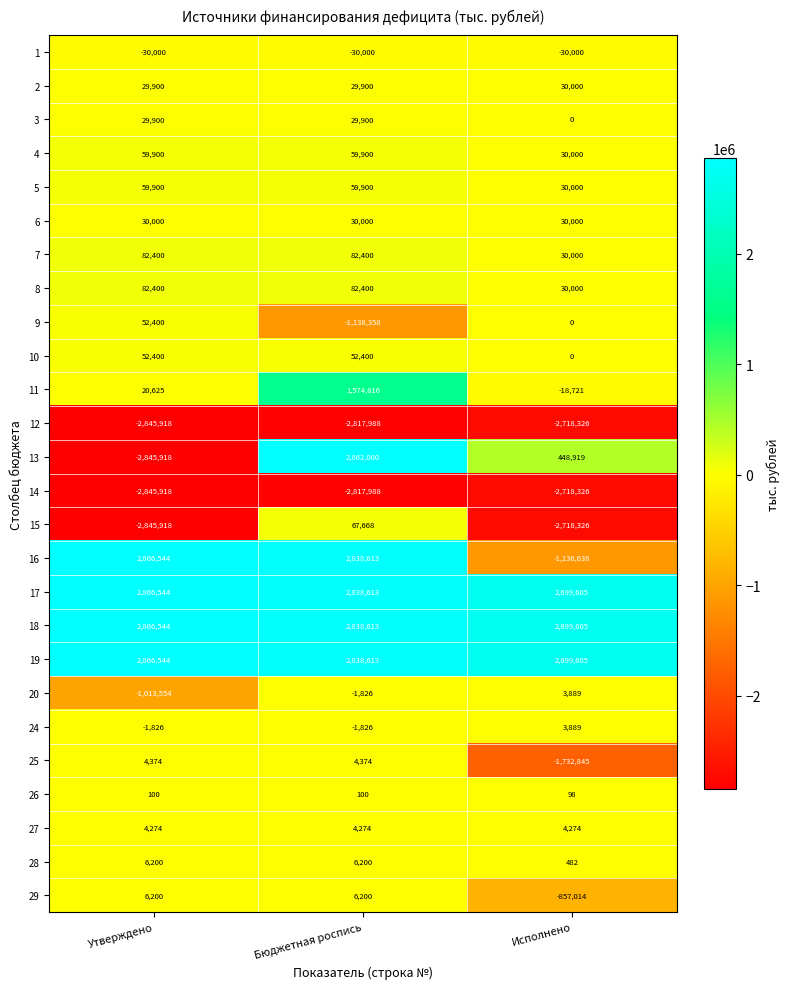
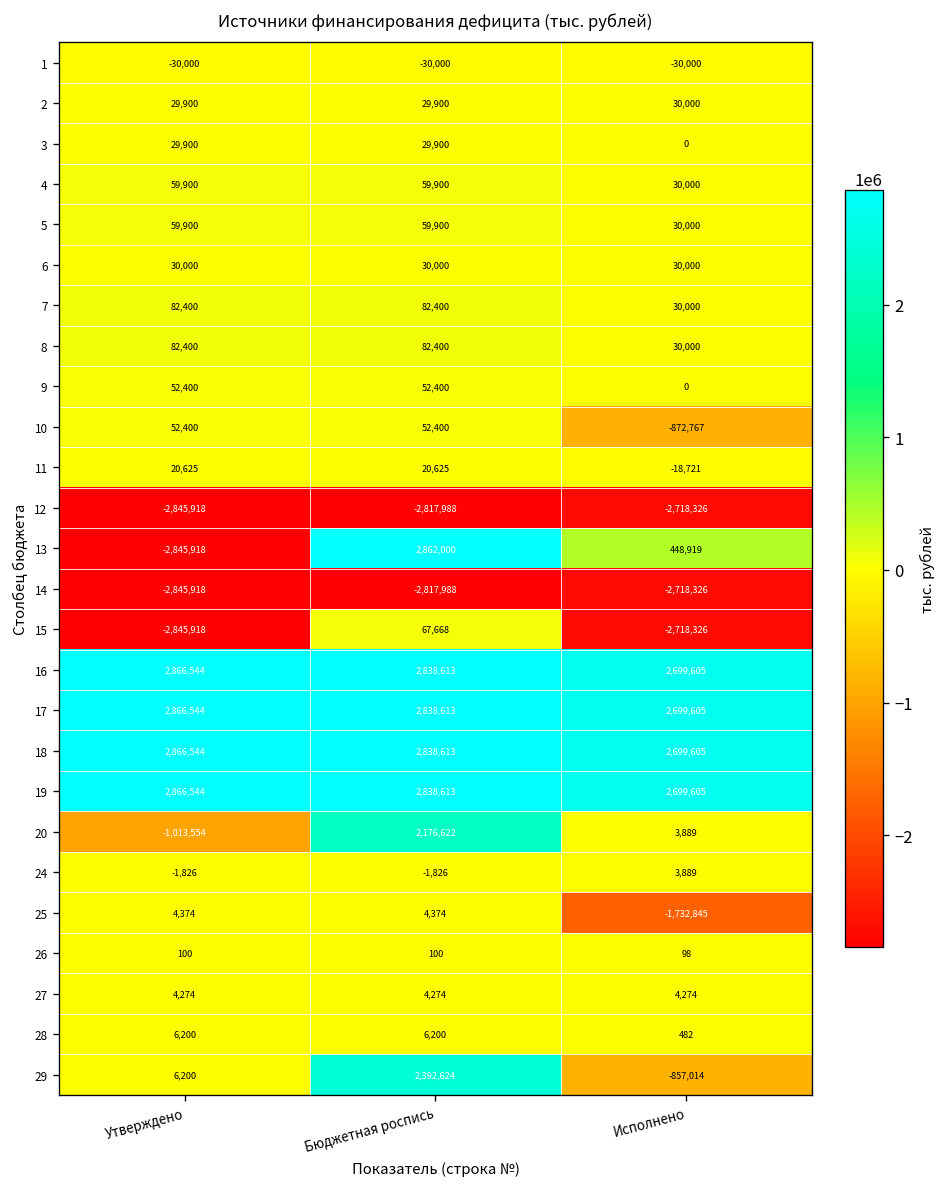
  {
    "1": {
      "Утверждено": "-30,000",
      "Бюджетная роспись": "-30,000",
      "Исполнено": "-30,000"
    },
    "2": {
      "Утверждено": "29,900",
      "Бюджетная роспись": "29,900",
      "Исполнено": "30,000"
    },
    "3": {
      "Утверждено": "29,900",
      "Бюджетная роспись": "29,900",
      "Исполнено": "0"
    },
    "4": {
      "Утверждено": "59,900",
      "Бюджетная роспись": "59,900",
      "Исполнено": "30,000"
    },
    "5": {
      "Утверждено": "59,900",
      "Бюджетная роспись": "59,900",
      "Исполнено": "30,000"
    },
    "6": {
      "Утверждено": "30,000",
      "Бюджетная роспись": "30,000",
      "Исполнено": "30,000"
    },
    "7": {
      "Утверждено": "82,400",
      "Бюджетная роспись": "82,400",
      "Исполнено": "30,000"
    },
    "8": {
      "Утверждено": "82,400",
      "Бюджетная роспись": "82,400",
      "Исполнено": "30,000"
    },
    "9": {
      "Утверждено": "52,400",
-     "Бюджетная роспись": "-1,138,358",
+     "Бюджетная роспись": "52,400",
      "Исполнено": "0"
    },
    "10": {
      "Утверждено": "52,400",
      "Бюджетная роспись": "52,400",
-     "Исполнено": "0"
+     "Исполнено": "-872,767"
    },
    "11": {
      "Утверждено": "20,625",
-     "Бюджетная роспись": "1,574,616",
+     "Бюджетная роспись": "20,625",
      "Исполнено": "-18,721"
    },
    "12": {
      "Утверждено": "-2,845,918",
      "Бюджетная роспись": "-2,817,988",
      "Исполнено": "-2,718,326"
    },
    "13": {
      "Утверждено": "-2,845,918",
      "Бюджетная роспись": "2,862,000",
      "Исполнено": "448,919"
    },
    "14": {
      "Утверждено": "-2,845,918",
      "Бюджетная роспись": "-2,817,988",
      "Исполнено": "-2,718,326"
    },
    "15": {
      "Утверждено": "-2,845,918",
      "Бюджетная роспись": "67,668",
      "Исполнено": "-2,718,326"
    },
    "16": {
      "Утверждено": "2,866,544",
      "Бюджетная роспись": "2,838,613",
-     "Исполнено": "-1,136,638"
+     "Исполнено": "2,699,605"
    },
    "17": {
      "Утверждено": "2,866,544",
      "Бюджетная роспись": "2,838,613",
      "Исполнено": "2,699,605"
    },
    "18": {
      "Утверждено": "2,866,544",
      "Бюджетная роспись": "2,838,613",
      "Исполнено": "2,699,605"
    },
    "19": {
      "Утверждено": "2,866,544",
      "Бюджетная роспись": "2,838,613",
      "Исполнено": "2,699,605"
    },
    "20": {
      "Утверждено": "-1,013,554",
-     "Бюджетная роспись": "-1,826",
+     "Бюджетная роспись": "2,176,622",
      "Исполнено": "3,889"
    },
    "24": {
      "Утверждено": "-1,826",
      "Бюджетная роспись": "-1,826",
      "Исполнено": "3,889"
    },
    "25": {
      "Утверждено": "4,374",
      "Бюджетная роспись": "4,374",
      "Исполнено": "-1,732,845"
    },
    "26": {
      "Утверждено": "100",
      "Бюджетная роспись": "100",
      "Исполнено": "98"
    },
    "27": {
      "Утверждено": "4,274",
      "Бюджетная роспись": "4,274",
      "Исполнено": "4,274"
    },
    "28": {
      "Утверждено": "6,200",
      "Бюджетная роспись": "6,200",
      "Исполнено": "482"
    },
    "29": {
      "Утверждено": "6,200",
-     "Бюджетная роспись": "6,200",
+     "Бюджетная роспись": "2,392,624",
      "Исполнено": "-857,014"
    }
  }
